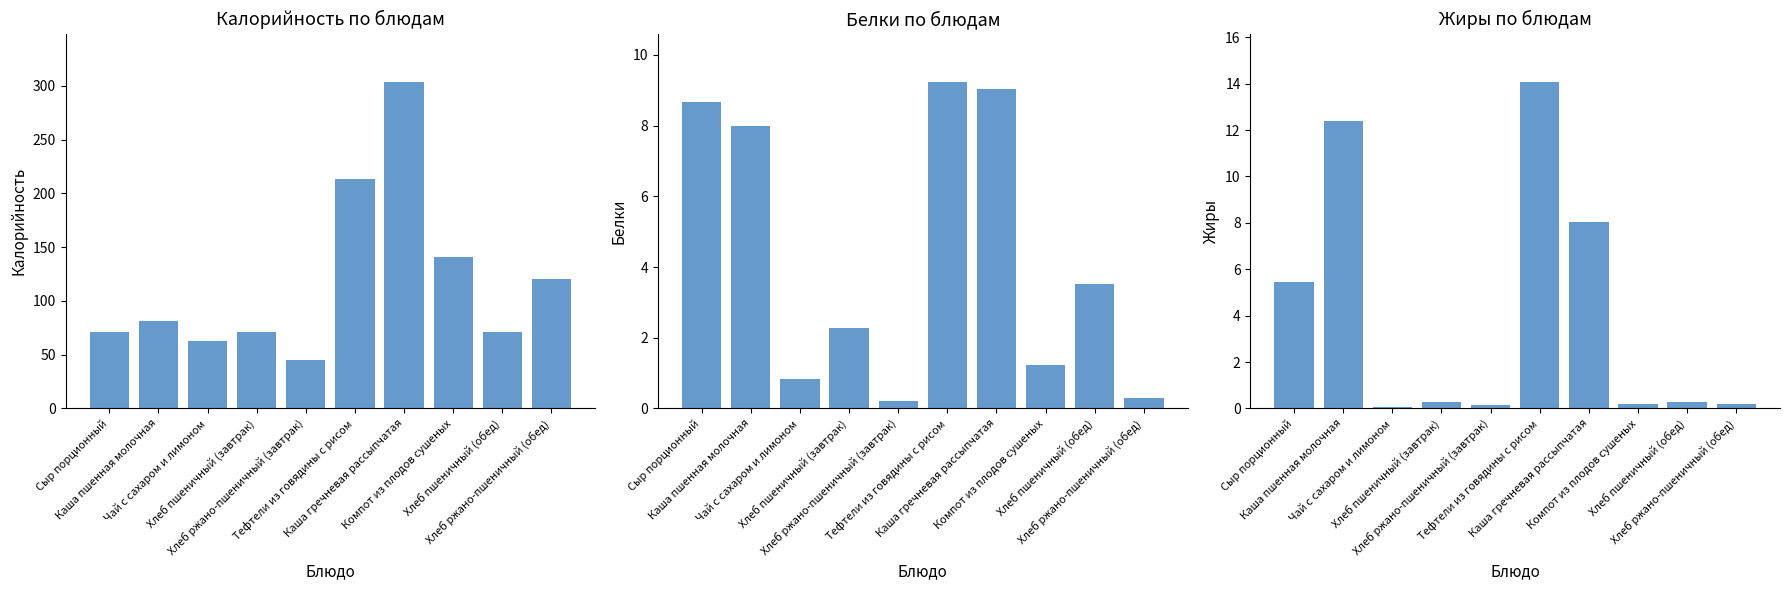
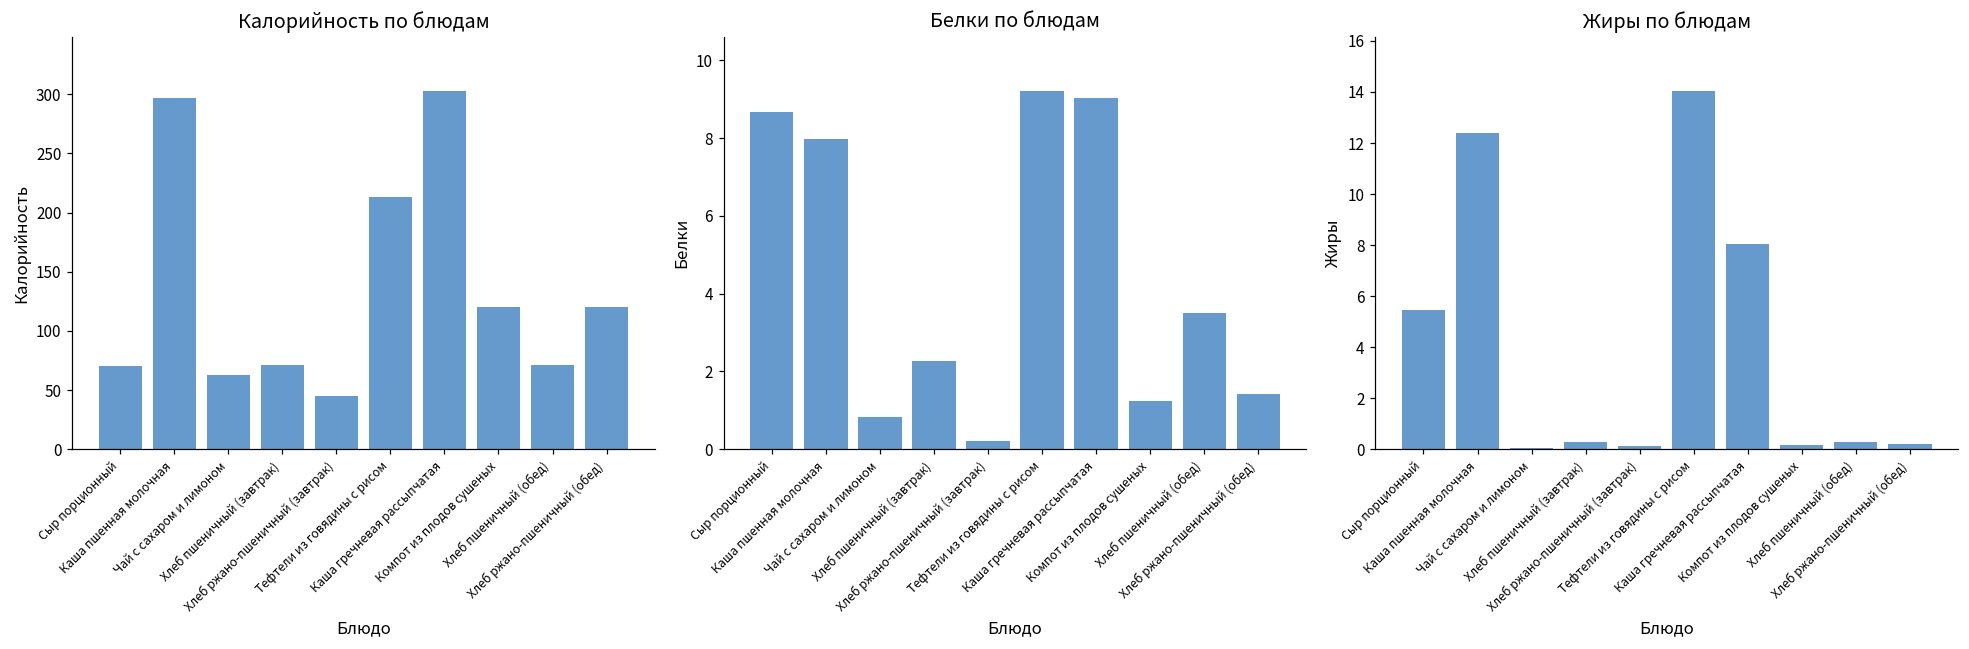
  {
    "Калорийность по блюдам": {
      "Сыр порционный": 71,
-     "Каша пшенная молочная": 81,
+     "Каша пшенная молочная": 297,
      "Чай с сахаром и лимоном": 63,
      "Хлеб пшеничный (завтрак)": 71,
      "Хлеб ржано-пшеничный (завтрак)": 45,
      "Тефтели из говядины с рисом": 214,
      "Каша гречневая рассыпчатая": 303,
-     "Компот из плодов сушеных": 141,
+     "Компот из плодов сушеных": 120,
      "Хлеб пшеничный (обед)": 71,
      "Хлеб ржано-пшеничный (обед)": 120
    },
    "Белки по блюдам": {
      "Сыр порционный": 8.7,
      "Каша пшенная молочная": 8.0,
      "Чай с сахаром и лимоном": 0.8,
      "Хлеб пшеничный (завтрак)": 2.3,
      "Хлеб ржано-пшеничный (завтрак)": 0.2,
      "Тефтели из говядины с рисом": 9.2,
      "Каша гречневая рассыпчатая": 9.0,
      "Компот из плодов сушеных": 1.2,
      "Хлеб пшеничный (обед)": 3.5,
-     "Хлеб ржано-пшеничный (обед)": 0.3
+     "Хлеб ржано-пшеничный (обед)": 1.4
    },
    "Жиры по блюдам": {
      "Сыр порционный": 5.5,
      "Каша пшенная молочная": 12.4,
      "Хлеб пшеничный (завтрак)": 0.3,
      "Хлеб ржано-пшеничный (завтрак)": 0.1,
      "Тефтели из говядины с рисом": 14.1,
      "Каша гречневая рассыпчатая": 8.0,
      "Компот из плодов сушеных": 0.2,
      "Хлеб пшеничный (обед)": 0.3,
      "Хлеб ржано-пшеничный (обед)": 0.2
    }
  }
